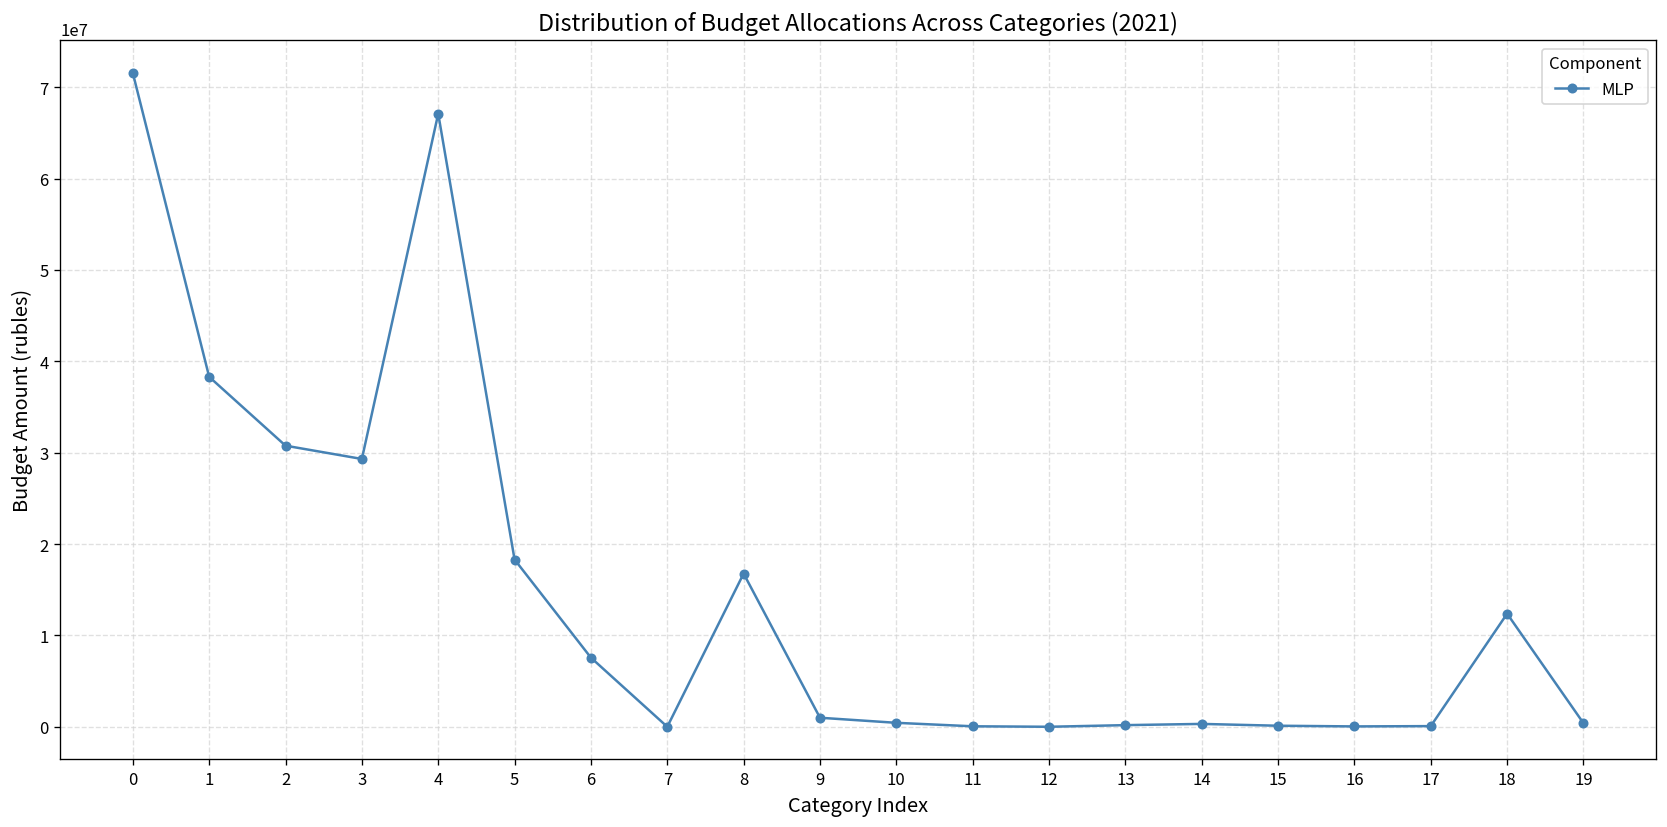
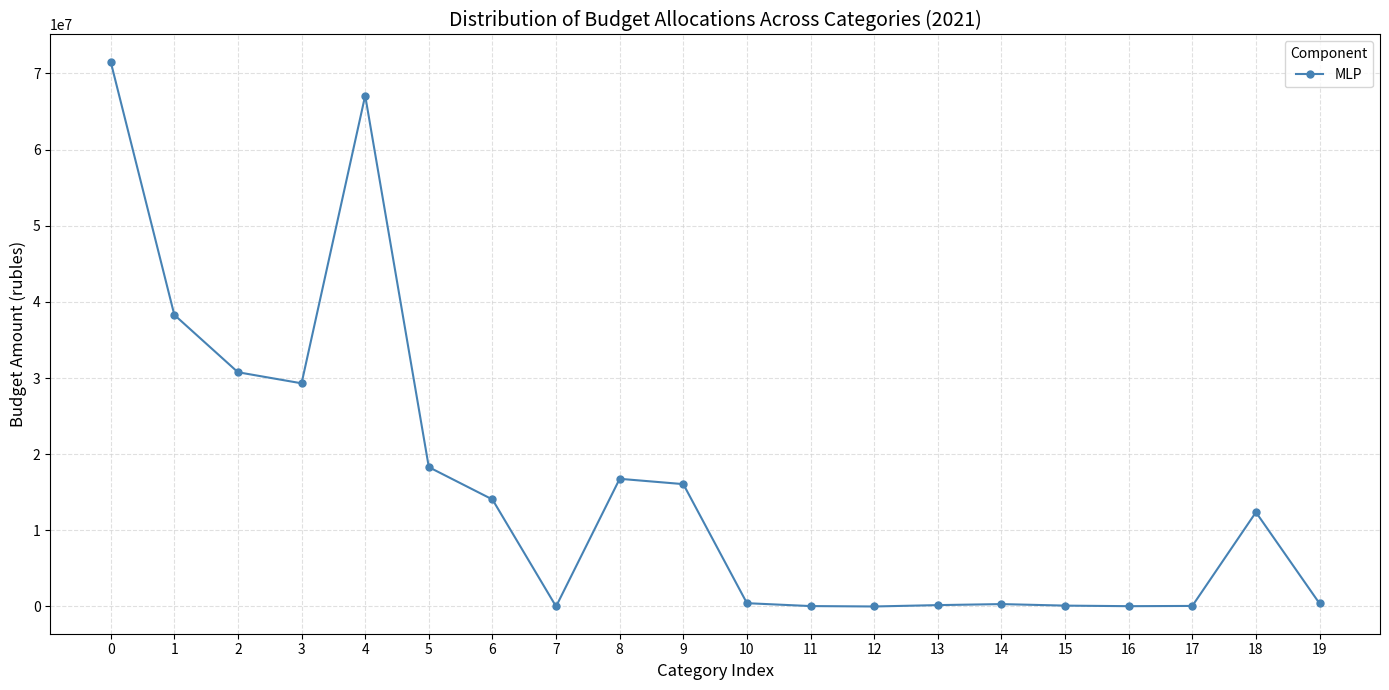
  {
    "0": 72000000,
    "1": 38000000,
    "2": 31000000,
    "3": 29000000,
    "4": 67000000,
    "5": 18000000,
-   "6": 8000000,
+   "6": 14000000,
    "7": 0,
    "8": 17000000,
-   "9": 1000000,
+   "9": 16000000,
    "10": 0,
    "11": 0,
    "12": 0,
    "13": 0,
    "14": 0,
    "15": 0,
    "16": 0,
    "17": 0,
    "18": 12000000,
    "19": 0
  }
